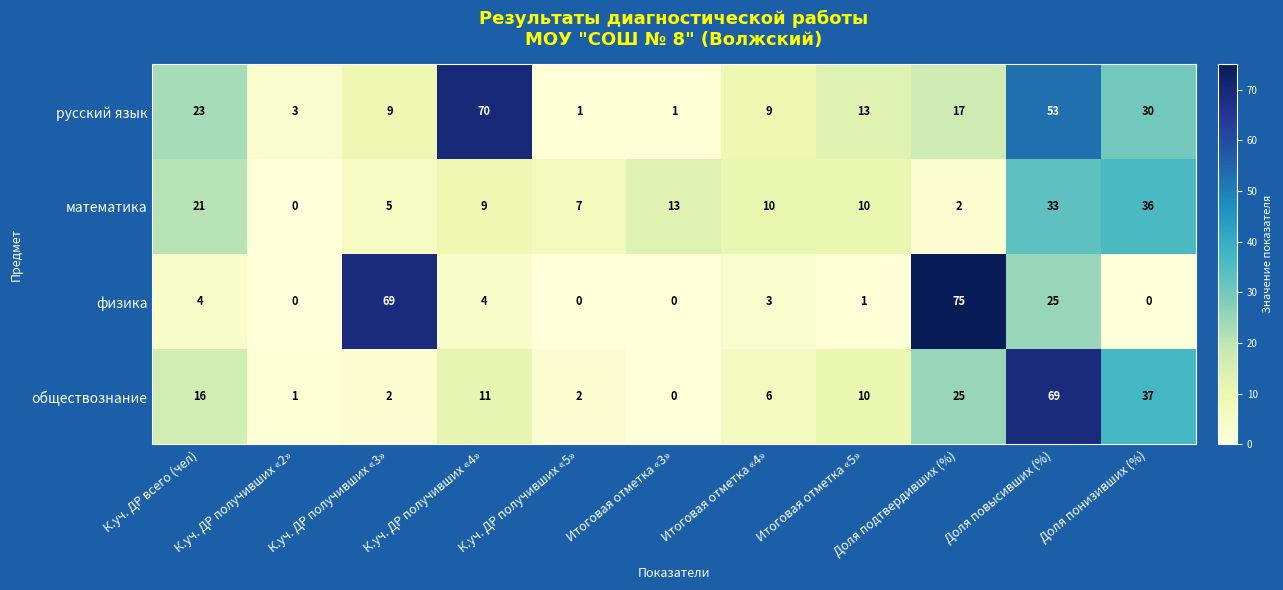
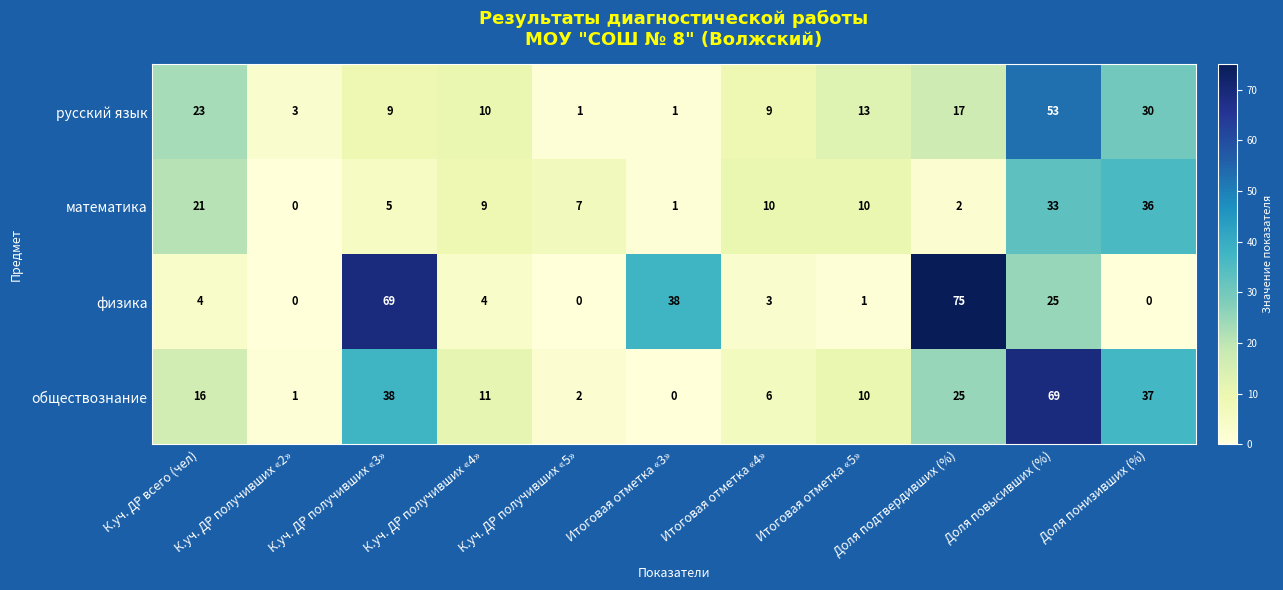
  {
    "русский язык": {
      "К.уч. ДР всего (чел)": 23,
      "К.уч. ДР получивших «2»": 3,
      "К.уч. ДР получивших «3»": 9,
-     "К.уч. ДР получивших «4»": 70,
+     "К.уч. ДР получивших «4»": 10,
      "К.уч. ДР получивших «5»": 1,
      "Итоговая отметка «3»": 1,
      "Итоговая отметка «4»": 9,
      "Итоговая отметка «5»": 13,
      "Доля подтвердивших (%)": 17,
      "Доля повысивших (%)": 53,
      "Доля понизивших (%)": 30
    },
    "математика": {
      "К.уч. ДР всего (чел)": 21,
      "К.уч. ДР получивших «2»": 0,
      "К.уч. ДР получивших «3»": 5,
      "К.уч. ДР получивших «4»": 9,
      "К.уч. ДР получивших «5»": 7,
-     "Итоговая отметка «3»": 13,
+     "Итоговая отметка «3»": 1,
      "Итоговая отметка «4»": 10,
      "Итоговая отметка «5»": 10,
      "Доля подтвердивших (%)": 2,
      "Доля повысивших (%)": 33,
      "Доля понизивших (%)": 36
    },
    "физика": {
      "К.уч. ДР всего (чел)": 4,
      "К.уч. ДР получивших «2»": 0,
      "К.уч. ДР получивших «3»": 69,
      "К.уч. ДР получивших «4»": 4,
      "К.уч. ДР получивших «5»": 0,
-     "Итоговая отметка «3»": 0,
+     "Итоговая отметка «3»": 38,
      "Итоговая отметка «4»": 3,
      "Итоговая отметка «5»": 1,
      "Доля подтвердивших (%)": 75,
      "Доля повысивших (%)": 25,
      "Доля понизивших (%)": 0
    },
    "обществознание": {
      "К.уч. ДР всего (чел)": 16,
      "К.уч. ДР получивших «2»": 1,
-     "К.уч. ДР получивших «3»": 2,
+     "К.уч. ДР получивших «3»": 38,
      "К.уч. ДР получивших «4»": 11,
      "К.уч. ДР получивших «5»": 2,
      "Итоговая отметка «3»": 0,
      "Итоговая отметка «4»": 6,
      "Итоговая отметка «5»": 10,
      "Доля подтвердивших (%)": 25,
      "Доля повысивших (%)": 69,
      "Доля понизивших (%)": 37
    }
  }
